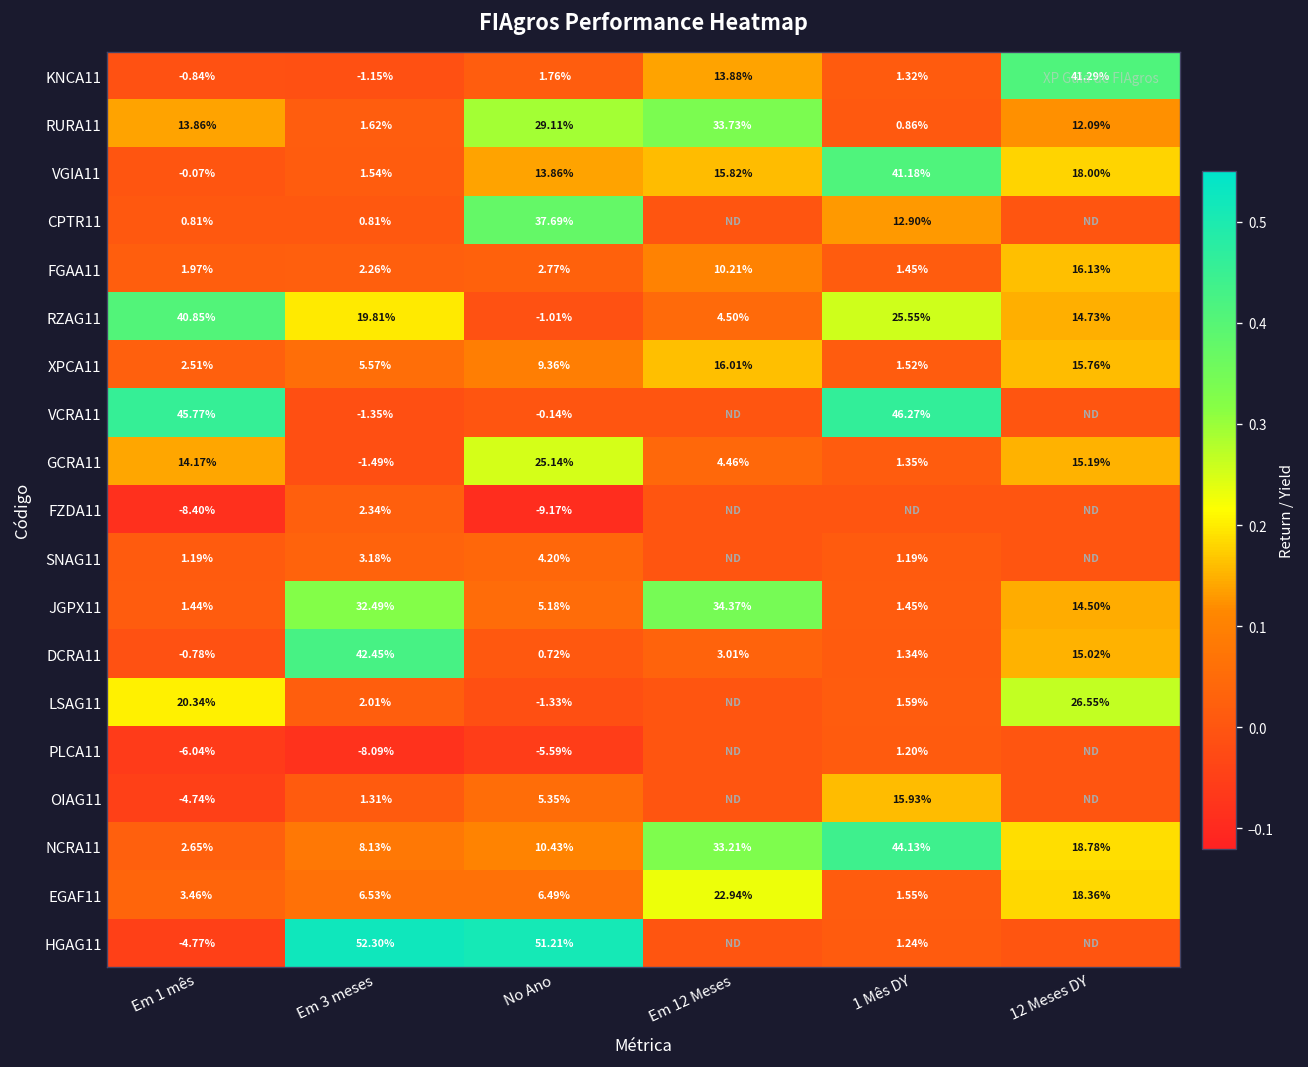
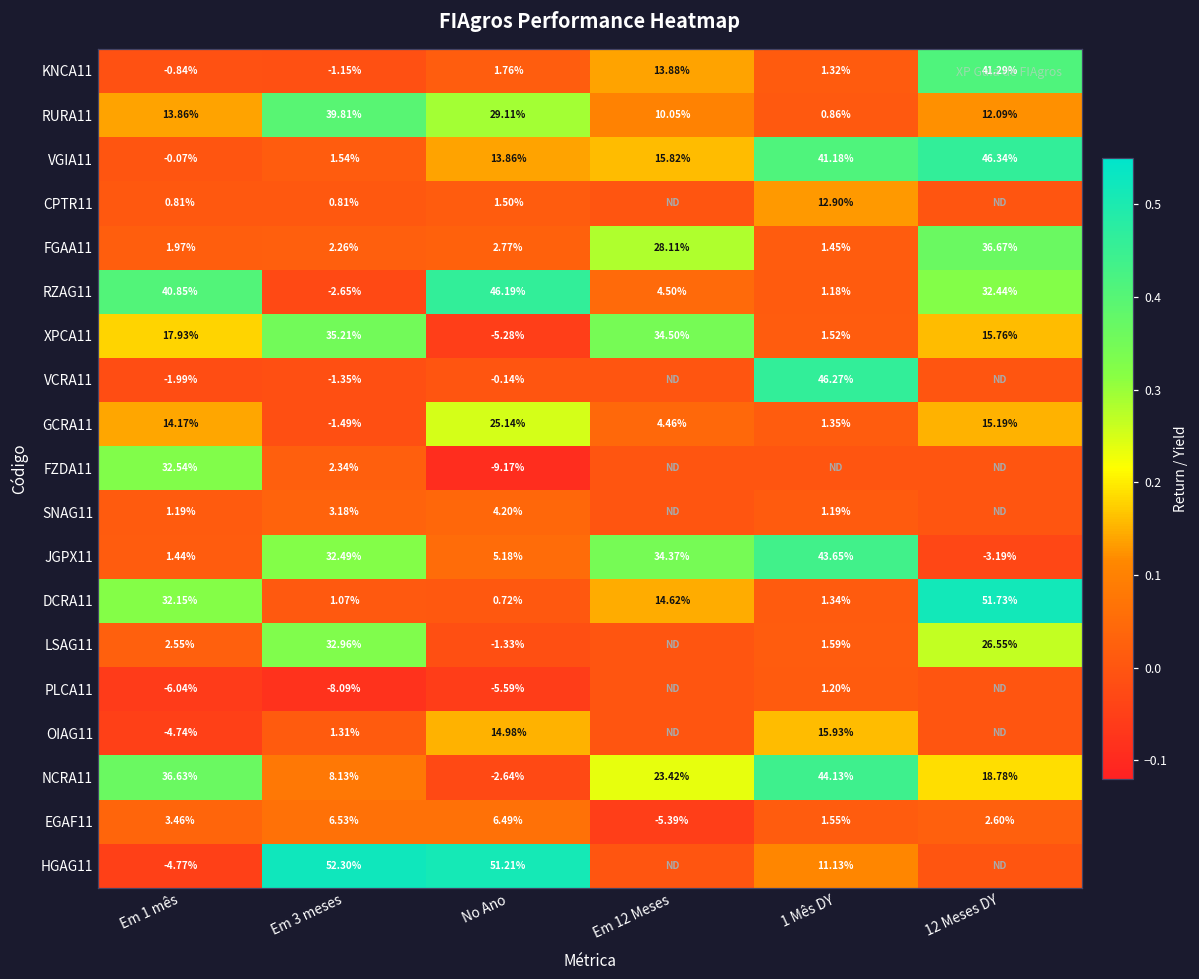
  {
    "KNCA11": {
      "Em 1 mês": "-0.84%",
      "Em 3 meses": "-1.15%",
      "No Ano": "1.76%",
      "Em 12 Meses": "13.88%",
      "1 Mês DY": "1.32%"
    },
    "RURA11": {
      "Em 1 mês": "13.86%",
-     "Em 3 meses": "1.62%",
+     "Em 3 meses": "39.81%",
      "No Ano": "29.11%",
-     "Em 12 Meses": "33.73%",
+     "Em 12 Meses": "10.05%",
      "1 Mês DY": "0.86%",
      "12 Meses DY": "12.09%"
    },
    "VGIA11": {
      "Em 1 mês": "-0.07%",
      "Em 3 meses": "1.54%",
      "No Ano": "13.86%",
      "Em 12 Meses": "15.82%",
      "1 Mês DY": "41.18%",
-     "12 Meses DY": "18.00%"
+     "12 Meses DY": "46.34%"
    },
    "CPTR11": {
      "Em 1 mês": "0.81%",
      "Em 3 meses": "0.81%",
-     "No Ano": "37.69%",
+     "No Ano": "1.50%",
      "1 Mês DY": "12.90%"
    },
    "FGAA11": {
      "Em 1 mês": "1.97%",
      "Em 3 meses": "2.26%",
      "No Ano": "2.77%",
-     "Em 12 Meses": "10.21%",
+     "Em 12 Meses": "28.11%",
      "1 Mês DY": "1.45%",
-     "12 Meses DY": "16.13%"
+     "12 Meses DY": "36.67%"
    },
    "RZAG11": {
      "Em 1 mês": "40.85%",
-     "Em 3 meses": "19.81%",
-     "No Ano": "-1.01%",
+     "Em 3 meses": "-2.65%",
+     "No Ano": "46.19%",
      "Em 12 Meses": "4.50%",
-     "1 Mês DY": "25.55%",
-     "12 Meses DY": "14.73%"
+     "1 Mês DY": "1.18%",
+     "12 Meses DY": "32.44%"
    },
    "XPCA11": {
-     "Em 1 mês": "2.51%",
-     "Em 3 meses": "5.57%",
-     "No Ano": "9.36%",
-     "Em 12 Meses": "16.01%",
+     "Em 1 mês": "17.93%",
+     "Em 3 meses": "35.21%",
+     "No Ano": "-5.28%",
+     "Em 12 Meses": "34.50%",
      "1 Mês DY": "1.52%",
      "12 Meses DY": "15.76%"
    },
    "VCRA11": {
-     "Em 1 mês": "45.77%",
+     "Em 1 mês": "-1.99%",
      "Em 3 meses": "-1.35%",
      "No Ano": "-0.14%",
      "1 Mês DY": "46.27%"
    },
    "GCRA11": {
      "Em 1 mês": "14.17%",
      "Em 3 meses": "-1.49%",
      "No Ano": "25.14%",
      "Em 12 Meses": "4.46%",
      "1 Mês DY": "1.35%",
      "12 Meses DY": "15.19%"
    },
    "FZDA11": {
-     "Em 1 mês": "-8.40%",
+     "Em 1 mês": "32.54%",
      "Em 3 meses": "2.34%",
      "No Ano": "-9.17%"
    },
    "SNAG11": {
      "Em 1 mês": "1.19%",
      "Em 3 meses": "3.18%",
      "No Ano": "4.20%",
      "1 Mês DY": "1.19%"
    },
    "JGPX11": {
      "Em 1 mês": "1.44%",
      "Em 3 meses": "32.49%",
      "No Ano": "5.18%",
      "Em 12 Meses": "34.37%",
-     "1 Mês DY": "1.45%",
-     "12 Meses DY": "14.50%"
+     "1 Mês DY": "43.65%",
+     "12 Meses DY": "-3.19%"
    },
    "DCRA11": {
-     "Em 1 mês": "-0.78%",
-     "Em 3 meses": "42.45%",
+     "Em 1 mês": "32.15%",
+     "Em 3 meses": "1.07%",
      "No Ano": "0.72%",
-     "Em 12 Meses": "3.01%",
+     "Em 12 Meses": "14.62%",
      "1 Mês DY": "1.34%",
-     "12 Meses DY": "15.02%"
+     "12 Meses DY": "51.73%"
    },
    "LSAG11": {
-     "Em 1 mês": "20.34%",
-     "Em 3 meses": "2.01%",
+     "Em 1 mês": "2.55%",
+     "Em 3 meses": "32.96%",
      "No Ano": "-1.33%",
      "1 Mês DY": "1.59%",
      "12 Meses DY": "26.55%"
    },
    "PLCA11": {
      "Em 1 mês": "-6.04%",
      "Em 3 meses": "-8.09%",
      "No Ano": "-5.59%",
      "1 Mês DY": "1.20%"
    },
    "OIAG11": {
      "Em 1 mês": "-4.74%",
      "Em 3 meses": "1.31%",
-     "No Ano": "5.35%",
+     "No Ano": "14.98%",
      "1 Mês DY": "15.93%"
    },
    "NCRA11": {
-     "Em 1 mês": "2.65%",
+     "Em 1 mês": "36.63%",
      "Em 3 meses": "8.13%",
-     "No Ano": "10.43%",
-     "Em 12 Meses": "33.21%",
+     "No Ano": "-2.64%",
+     "Em 12 Meses": "23.42%",
      "1 Mês DY": "44.13%",
      "12 Meses DY": "18.78%"
    },
    "EGAF11": {
      "Em 1 mês": "3.46%",
      "Em 3 meses": "6.53%",
      "No Ano": "6.49%",
-     "Em 12 Meses": "22.94%",
+     "Em 12 Meses": "-5.39%",
      "1 Mês DY": "1.55%",
-     "12 Meses DY": "18.36%"
+     "12 Meses DY": "2.60%"
    },
    "HGAG11": {
      "Em 1 mês": "-4.77%",
      "Em 3 meses": "52.30%",
      "No Ano": "51.21%",
-     "1 Mês DY": "1.24%"
+     "1 Mês DY": "11.13%"
    }
  }
